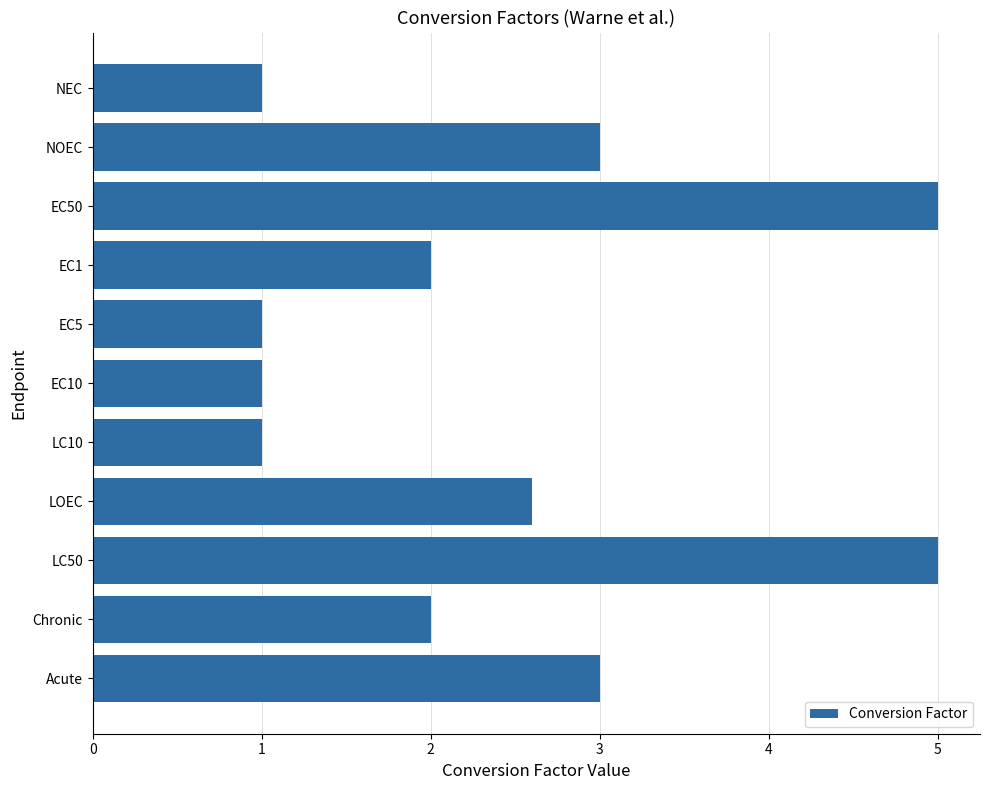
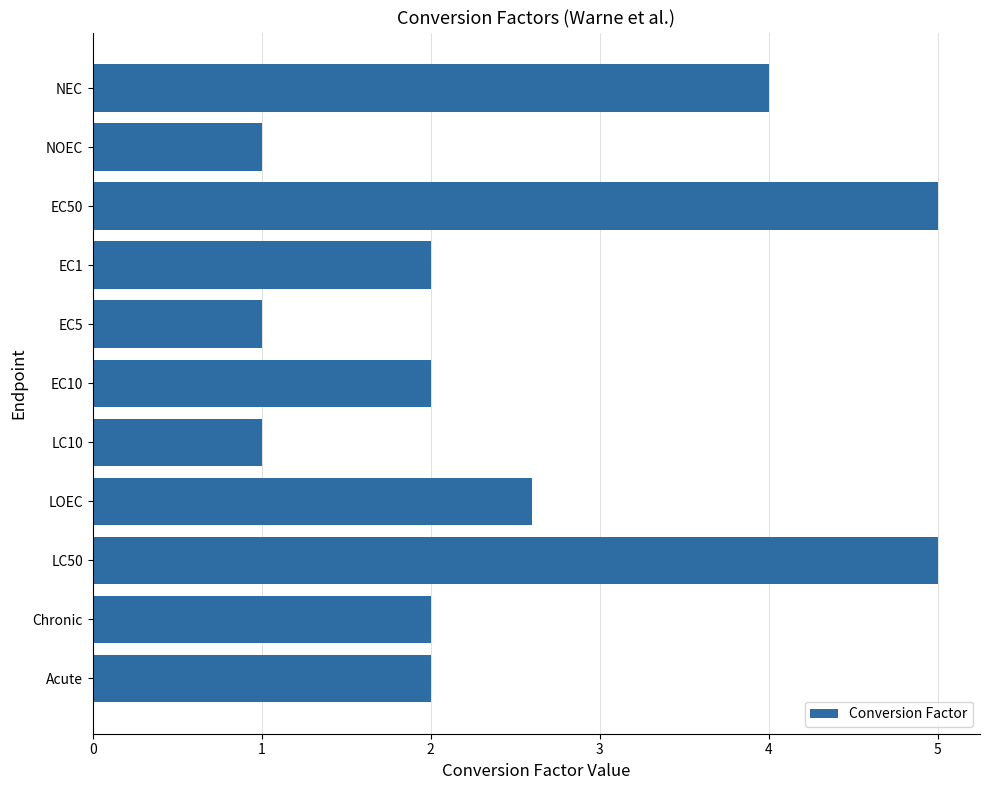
  {
-   "NEC": 1,
-   "NOEC": 3,
+   "NEC": 4,
+   "NOEC": 1,
    "EC50": 5,
    "EC1": 2,
    "EC5": 1,
-   "EC10": 1,
+   "EC10": 2,
    "LC10": 1,
    "LOEC": 2.60,
    "LC50": 5,
    "Chronic": 2,
-   "Acute": 3
+   "Acute": 2
  }
